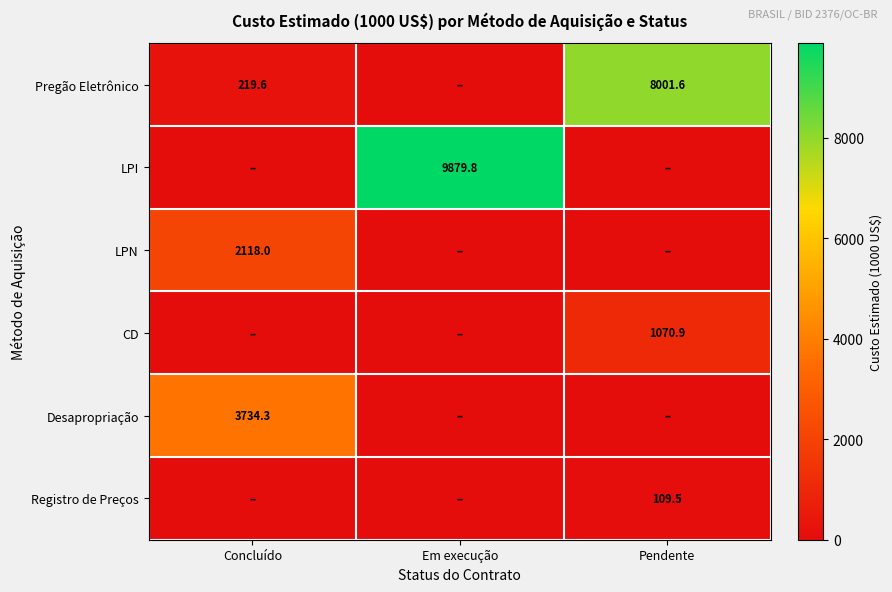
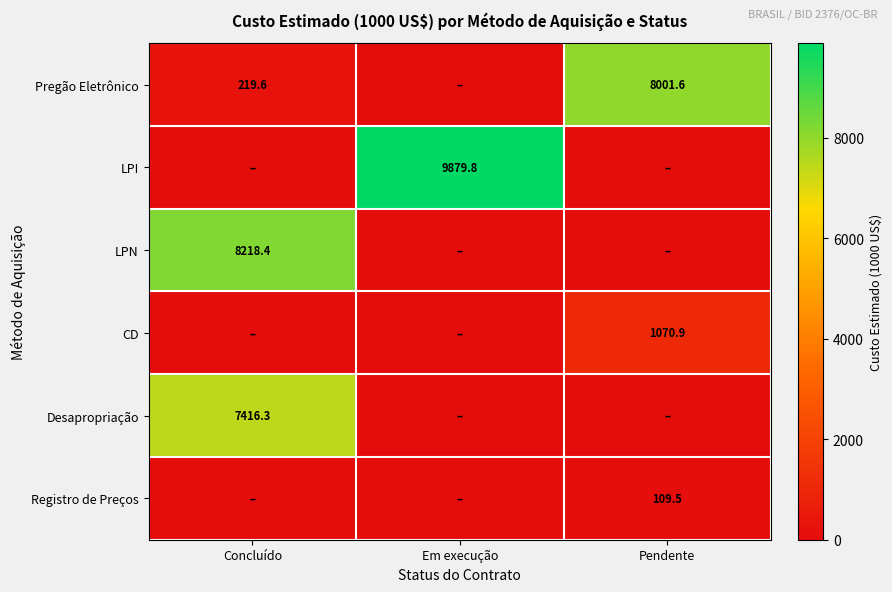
  {
    "Pregão Eletrônico": {
      "Concluído": 219.6,
      "Pendente": 8001.6
    },
    "LPI": {
      "Em execução": 9879.8
    },
    "LPN": {
-     "Concluído": 2118.0
+     "Concluído": 8218.4
    },
    "CD": {
      "Pendente": 1070.9
    },
    "Desapropriação": {
-     "Concluído": 3734.3
+     "Concluído": 7416.3
    },
    "Registro de Preços": {
      "Pendente": 109.5
    }
  }
